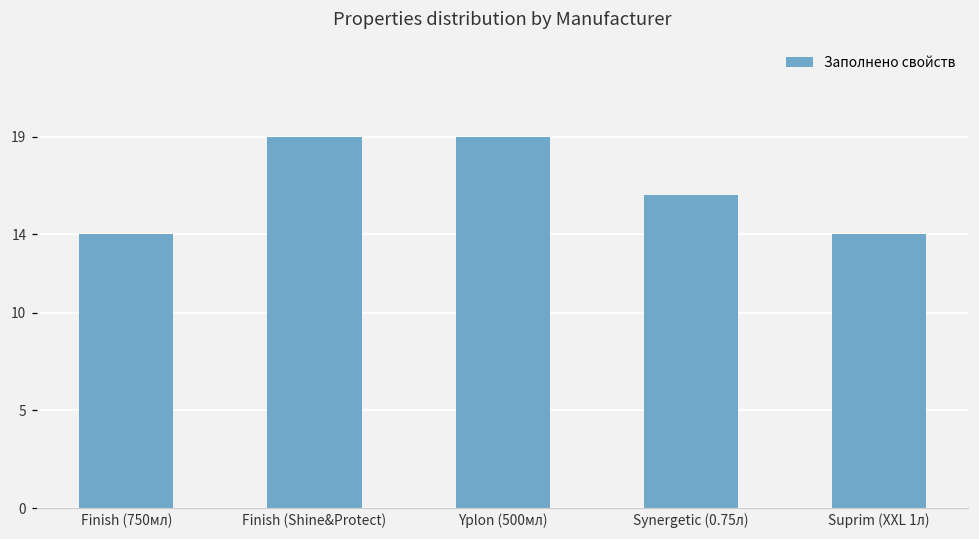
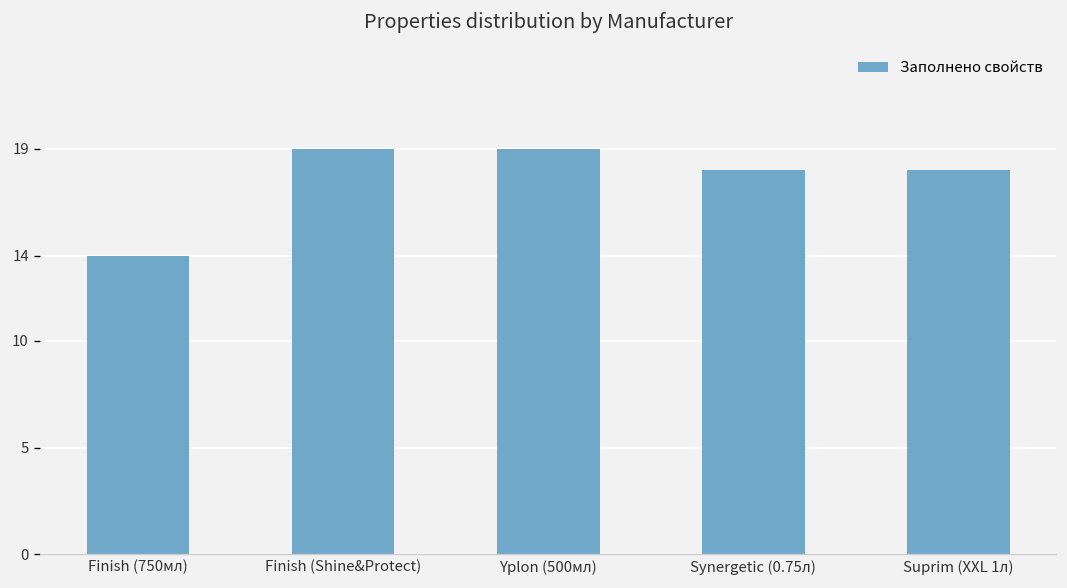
  {
    "Finish (750мл)": 14,
    "Finish (Shine&Protect)": 19,
    "Yplon (500мл)": 19,
-   "Synergetic (0.75л)": 16,
-   "Suprim (XXL 1л)": 14
+   "Synergetic (0.75л)": 18,
+   "Suprim (XXL 1л)": 18
  }
